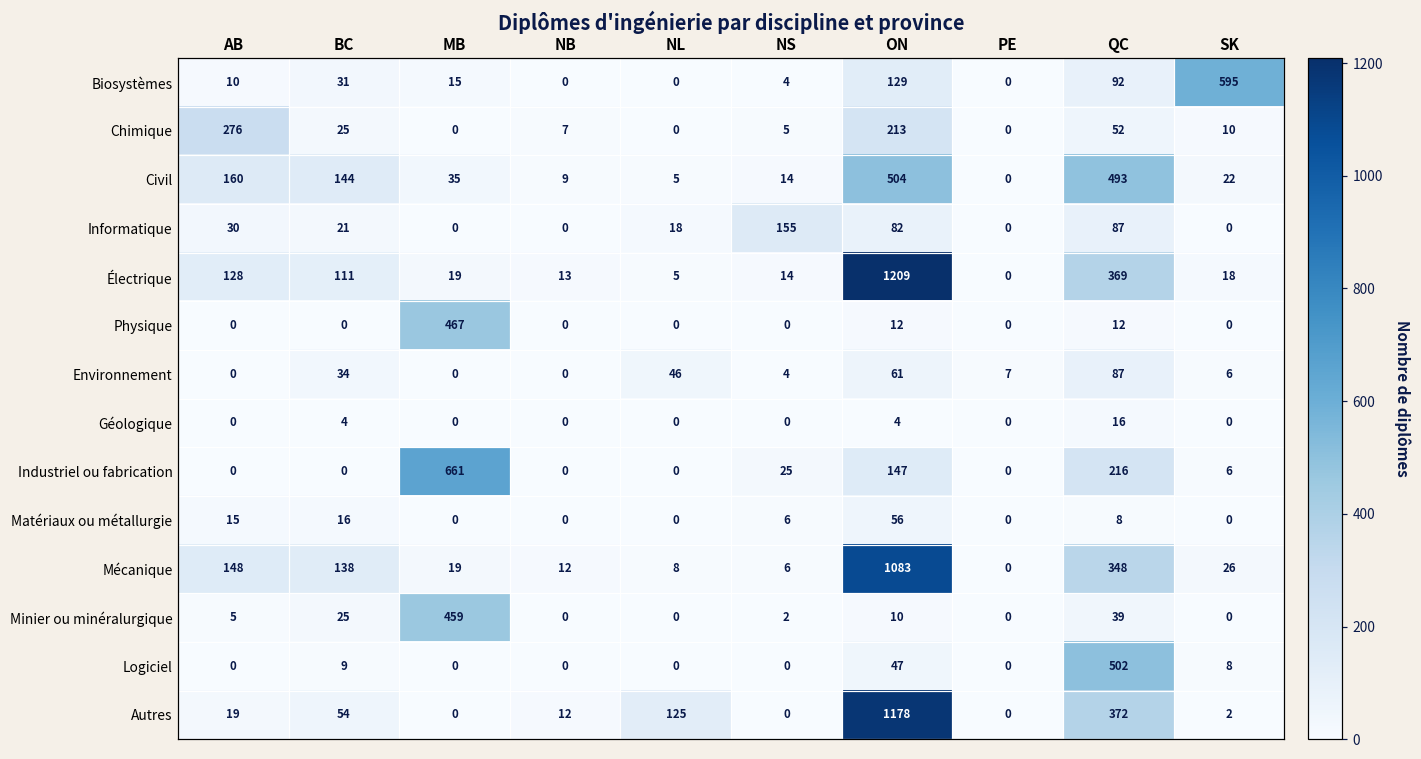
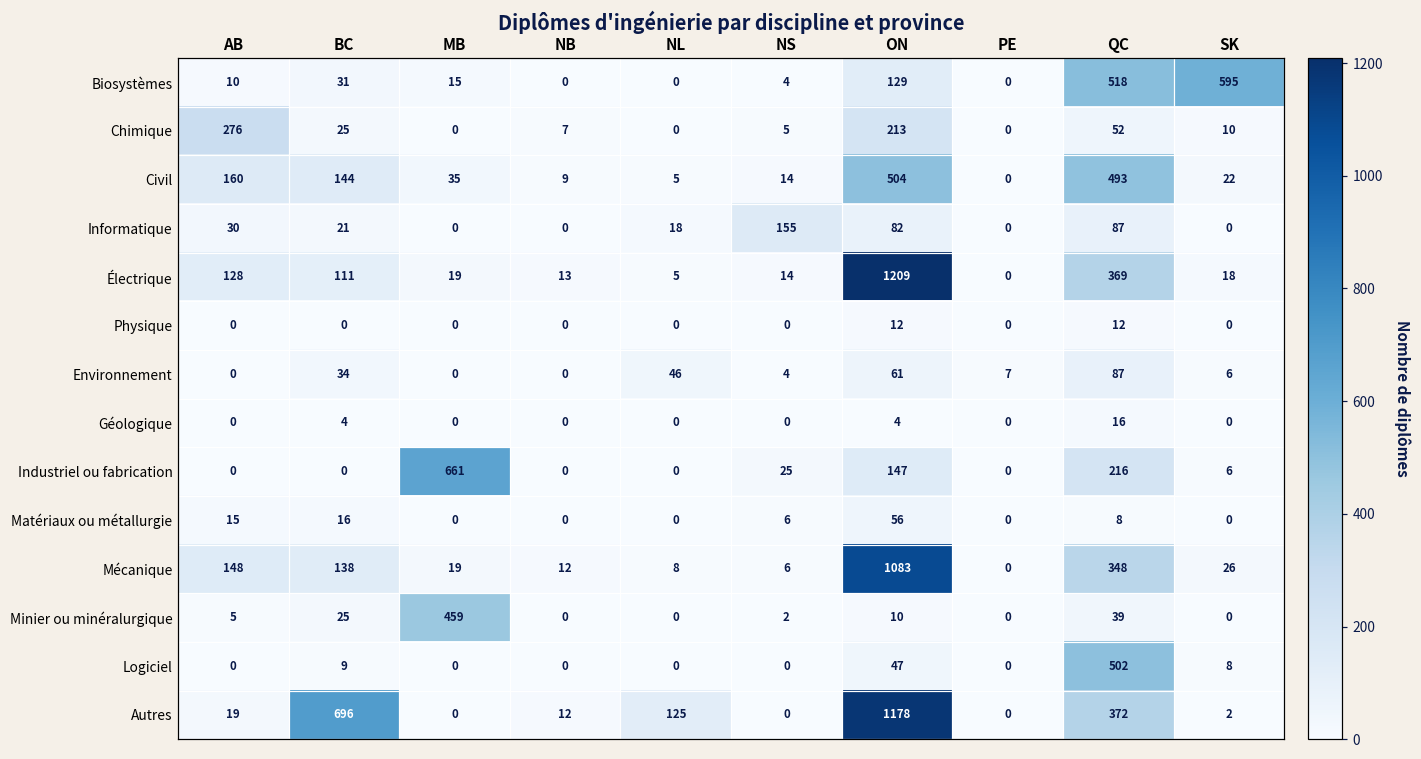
  {
    "Biosystèmes": {
      "AB": 10,
      "BC": 31,
      "MB": 15,
      "NB": 0,
      "NL": 0,
      "NS": 4,
      "ON": 129,
      "PE": 0,
-     "QC": 92,
+     "QC": 518,
      "SK": 595
    },
    "Chimique": {
      "AB": 276,
      "BC": 25,
      "MB": 0,
      "NB": 7,
      "NL": 0,
      "NS": 5,
      "ON": 213,
      "PE": 0,
      "QC": 52,
      "SK": 10
    },
    "Civil": {
      "AB": 160,
      "BC": 144,
      "MB": 35,
      "NB": 9,
      "NL": 5,
      "NS": 14,
      "ON": 504,
      "PE": 0,
      "QC": 493,
      "SK": 22
    },
    "Informatique": {
      "AB": 30,
      "BC": 21,
      "MB": 0,
      "NB": 0,
      "NL": 18,
      "NS": 155,
      "ON": 82,
      "PE": 0,
      "QC": 87,
      "SK": 0
    },
    "Électrique": {
      "AB": 128,
      "BC": 111,
      "MB": 19,
      "NB": 13,
      "NL": 5,
      "NS": 14,
      "ON": 1209,
      "PE": 0,
      "QC": 369,
      "SK": 18
    },
    "Physique": {
      "AB": 0,
      "BC": 0,
-     "MB": 467,
+     "MB": 0,
      "NB": 0,
      "NL": 0,
      "NS": 0,
      "ON": 12,
      "PE": 0,
      "QC": 12,
      "SK": 0
    },
    "Environnement": {
      "AB": 0,
      "BC": 34,
      "MB": 0,
      "NB": 0,
      "NL": 46,
      "NS": 4,
      "ON": 61,
      "PE": 7,
      "QC": 87,
      "SK": 6
    },
    "Géologique": {
      "AB": 0,
      "BC": 4,
      "MB": 0,
      "NB": 0,
      "NL": 0,
      "NS": 0,
      "ON": 4,
      "PE": 0,
      "QC": 16,
      "SK": 0
    },
    "Industriel ou fabrication": {
      "AB": 0,
      "BC": 0,
      "MB": 661,
      "NB": 0,
      "NL": 0,
      "NS": 25,
      "ON": 147,
      "PE": 0,
      "QC": 216,
      "SK": 6
    },
    "Matériaux ou métallurgie": {
      "AB": 15,
      "BC": 16,
      "MB": 0,
      "NB": 0,
      "NL": 0,
      "NS": 6,
      "ON": 56,
      "PE": 0,
      "QC": 8,
      "SK": 0
    },
    "Mécanique": {
      "AB": 148,
      "BC": 138,
      "MB": 19,
      "NB": 12,
      "NL": 8,
      "NS": 6,
      "ON": 1083,
      "PE": 0,
      "QC": 348,
      "SK": 26
    },
    "Minier ou minéralurgique": {
      "AB": 5,
      "BC": 25,
      "MB": 459,
      "NB": 0,
      "NL": 0,
      "NS": 2,
      "ON": 10,
      "PE": 0,
      "QC": 39,
      "SK": 0
    },
    "Logiciel": {
      "AB": 0,
      "BC": 9,
      "MB": 0,
      "NB": 0,
      "NL": 0,
      "NS": 0,
      "ON": 47,
      "PE": 0,
      "QC": 502,
      "SK": 8
    },
    "Autres": {
      "AB": 19,
-     "BC": 54,
+     "BC": 696,
      "MB": 0,
      "NB": 12,
      "NL": 125,
      "NS": 0,
      "ON": 1178,
      "PE": 0,
      "QC": 372,
      "SK": 2
    }
  }
